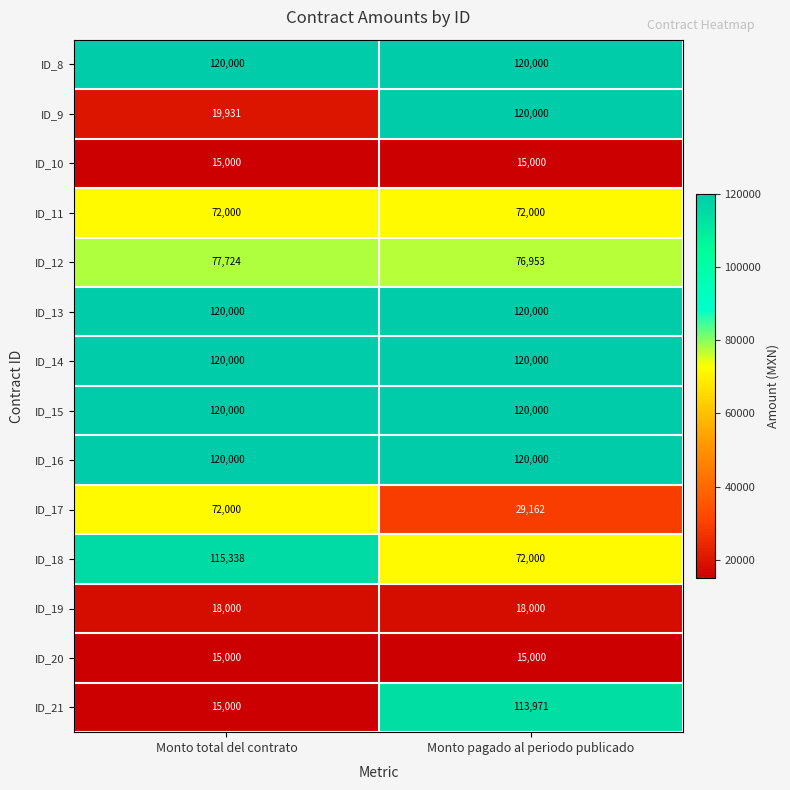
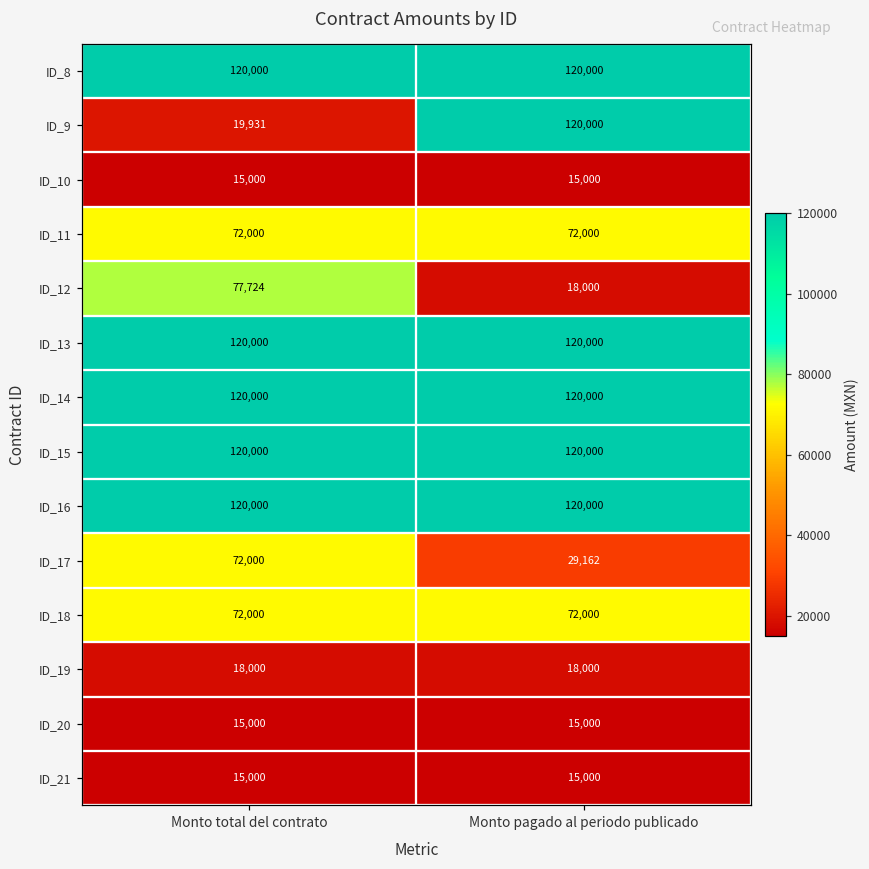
  {
    "ID_8": {
      "Monto total del contrato": "120,000",
      "Monto pagado al periodo publicado": "120,000"
    },
    "ID_9": {
      "Monto total del contrato": "19,931",
      "Monto pagado al periodo publicado": "120,000"
    },
    "ID_10": {
      "Monto total del contrato": "15,000",
      "Monto pagado al periodo publicado": "15,000"
    },
    "ID_11": {
      "Monto total del contrato": "72,000",
      "Monto pagado al periodo publicado": "72,000"
    },
    "ID_12": {
      "Monto total del contrato": "77,724",
-     "Monto pagado al periodo publicado": "76,953"
+     "Monto pagado al periodo publicado": "18,000"
    },
    "ID_13": {
      "Monto total del contrato": "120,000",
      "Monto pagado al periodo publicado": "120,000"
    },
    "ID_14": {
      "Monto total del contrato": "120,000",
      "Monto pagado al periodo publicado": "120,000"
    },
    "ID_15": {
      "Monto total del contrato": "120,000",
      "Monto pagado al periodo publicado": "120,000"
    },
    "ID_16": {
      "Monto total del contrato": "120,000",
      "Monto pagado al periodo publicado": "120,000"
    },
    "ID_17": {
      "Monto total del contrato": "72,000",
      "Monto pagado al periodo publicado": "29,162"
    },
    "ID_18": {
-     "Monto total del contrato": "115,338",
+     "Monto total del contrato": "72,000",
      "Monto pagado al periodo publicado": "72,000"
    },
    "ID_19": {
      "Monto total del contrato": "18,000",
      "Monto pagado al periodo publicado": "18,000"
    },
    "ID_20": {
      "Monto total del contrato": "15,000",
      "Monto pagado al periodo publicado": "15,000"
    },
    "ID_21": {
      "Monto total del contrato": "15,000",
-     "Monto pagado al periodo publicado": "113,971"
+     "Monto pagado al periodo publicado": "15,000"
    }
  }
